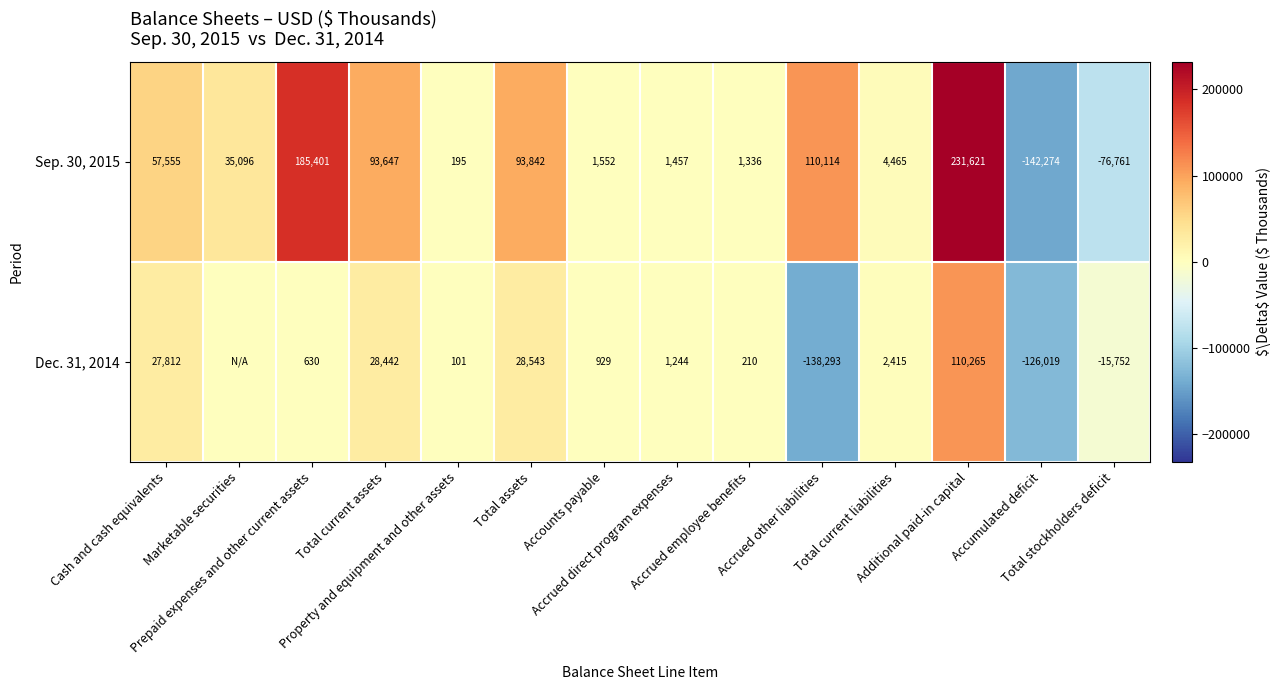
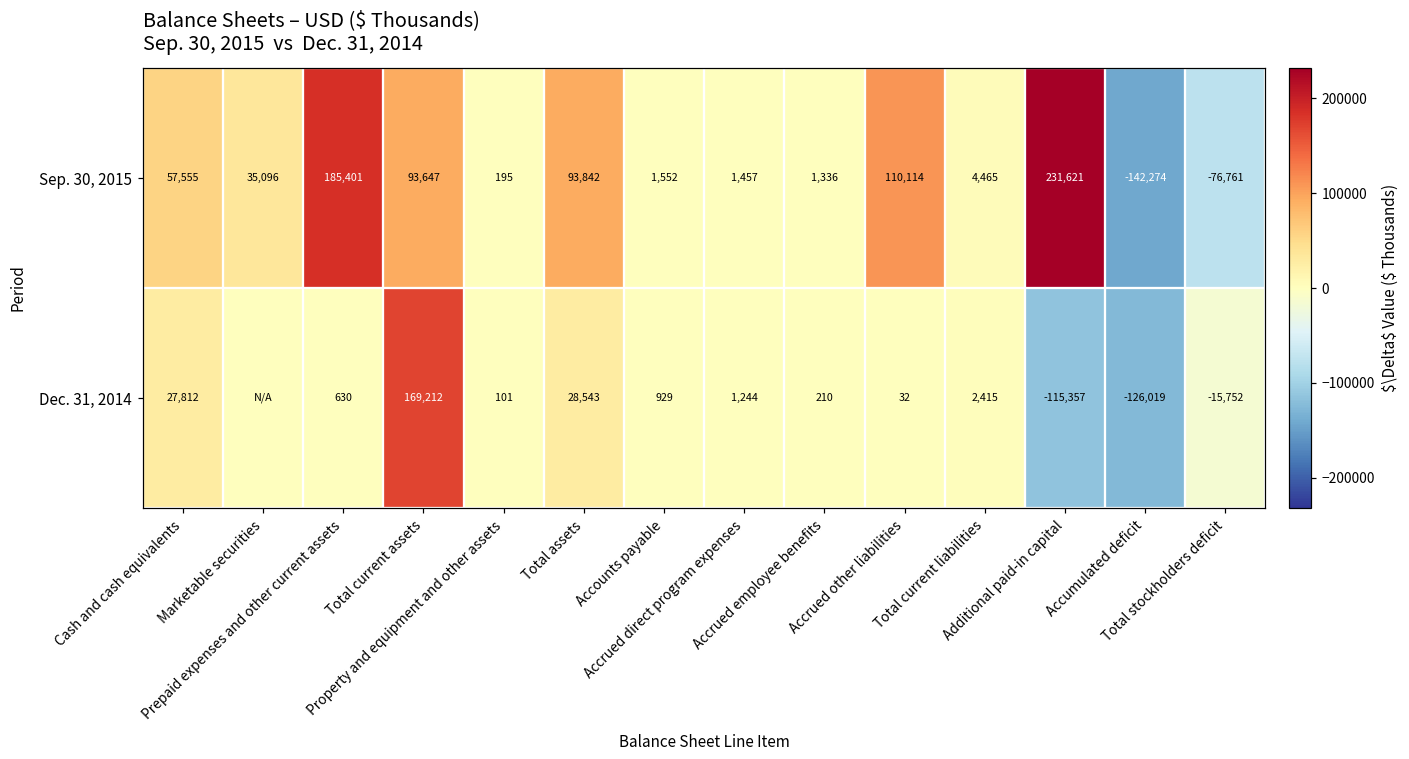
  {
    "Sep. 30, 2015": {
      "Cash and cash equivalents": "57,555",
      "Marketable securities": "35,096",
      "Prepaid expenses and other current assets": "185,401",
      "Total current assets": "93,647",
      "Property and equipment and other assets": "195",
      "Total assets": "93,842",
      "Accounts payable": "1,552",
      "Accrued direct program expenses": "1,457",
      "Accrued employee benefits": "1,336",
      "Accrued other liabilities": "110,114",
      "Total current liabilities": "4,465",
      "Additional paid-in capital": "231,621",
      "Accumulated deficit": "-142,274",
      "Total stockholders deficit": "-76,761"
    },
    "Dec. 31, 2014": {
      "Cash and cash equivalents": "27,812",
      "Prepaid expenses and other current assets": "630",
-     "Total current assets": "28,442",
+     "Total current assets": "169,212",
      "Property and equipment and other assets": "101",
      "Total assets": "28,543",
      "Accounts payable": "929",
      "Accrued direct program expenses": "1,244",
      "Accrued employee benefits": "210",
-     "Accrued other liabilities": "-138,293",
+     "Accrued other liabilities": "32",
      "Total current liabilities": "2,415",
-     "Additional paid-in capital": "110,265",
+     "Additional paid-in capital": "-115,357",
      "Accumulated deficit": "-126,019",
      "Total stockholders deficit": "-15,752"
    }
  }
